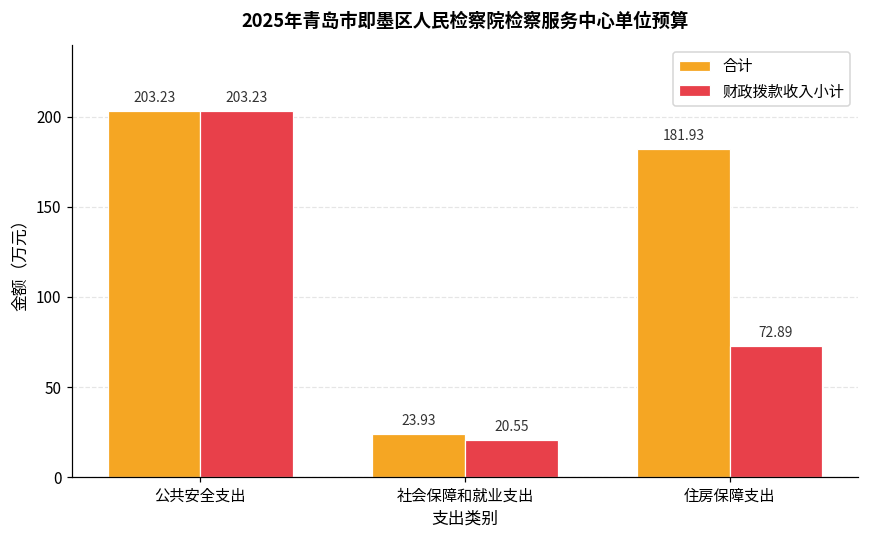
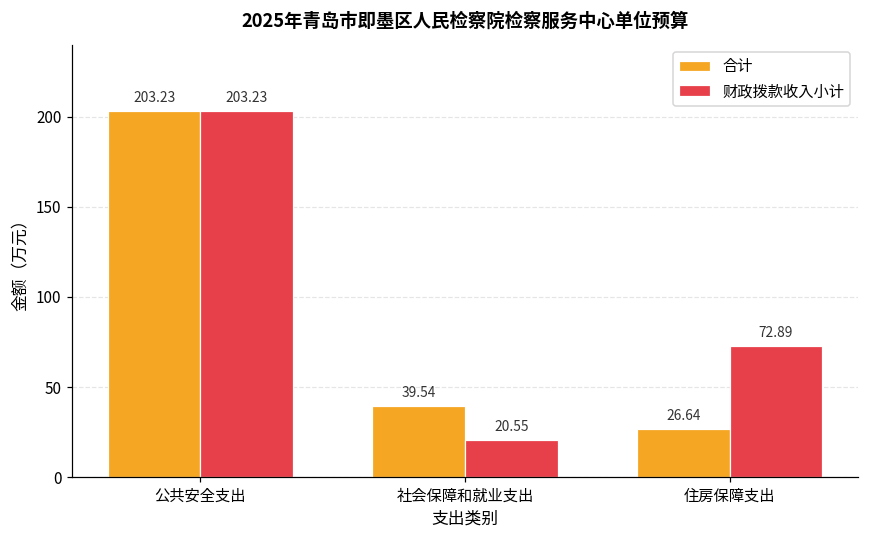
  {
    "合计": {
      "公共安全支出": 203.23,
-     "社会保障和就业支出": 23.93,
-     "住房保障支出": 181.93
+     "社会保障和就业支出": 39.54,
+     "住房保障支出": 26.64
    },
    "财政拨款收入小计": {
      "公共安全支出": 203.23,
      "社会保障和就业支出": 20.55,
      "住房保障支出": 72.89
    }
  }
